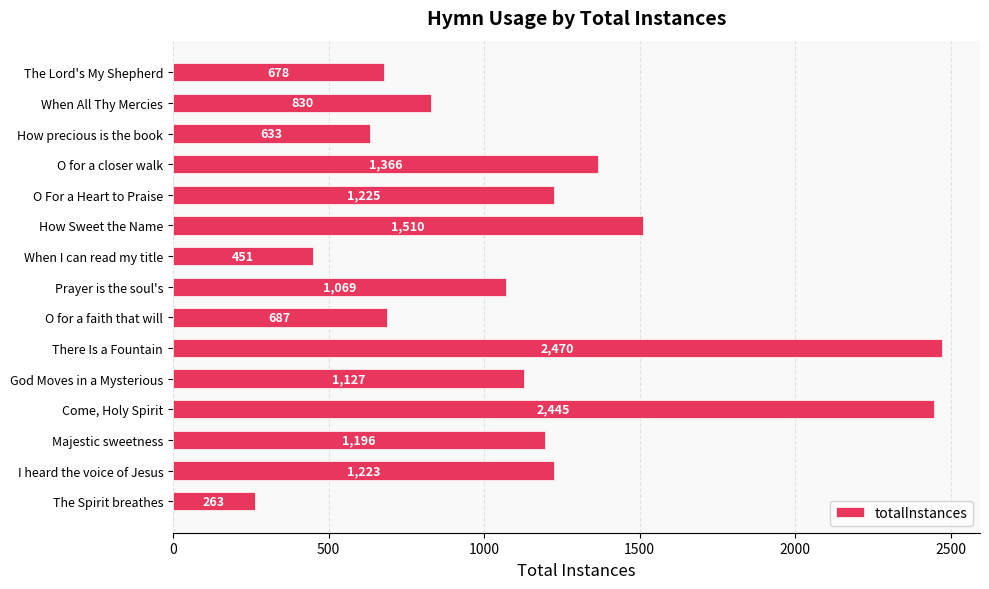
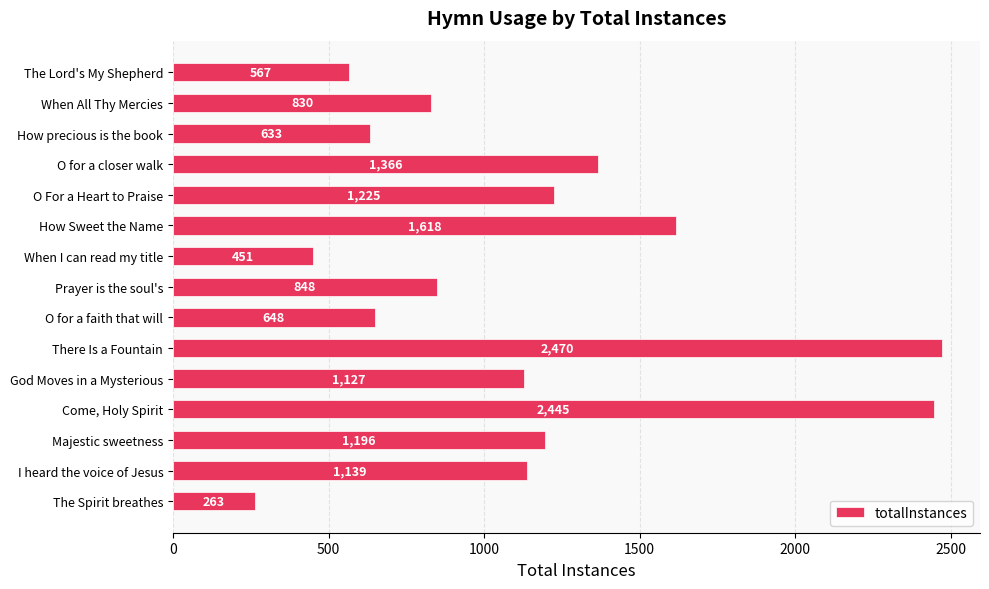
  {
-   "The Lord's My Shepherd": "678",
+   "The Lord's My Shepherd": "567",
    "When All Thy Mercies": "830",
    "How precious is the book": "633",
    "O for a closer walk": "1,366",
    "O For a Heart to Praise": "1,225",
-   "How Sweet the Name": "1,510",
+   "How Sweet the Name": "1,618",
    "When I can read my title": "451",
-   "Prayer is the soul's": "1,069",
-   "O for a faith that will": "687",
+   "Prayer is the soul's": "848",
+   "O for a faith that will": "648",
    "There Is a Fountain": "2,470",
    "God Moves in a Mysterious": "1,127",
    "Come, Holy Spirit": "2,445",
    "Majestic sweetness": "1,196",
-   "I heard the voice of Jesus": "1,223",
+   "I heard the voice of Jesus": "1,139",
    "The Spirit breathes": "263"
  }
